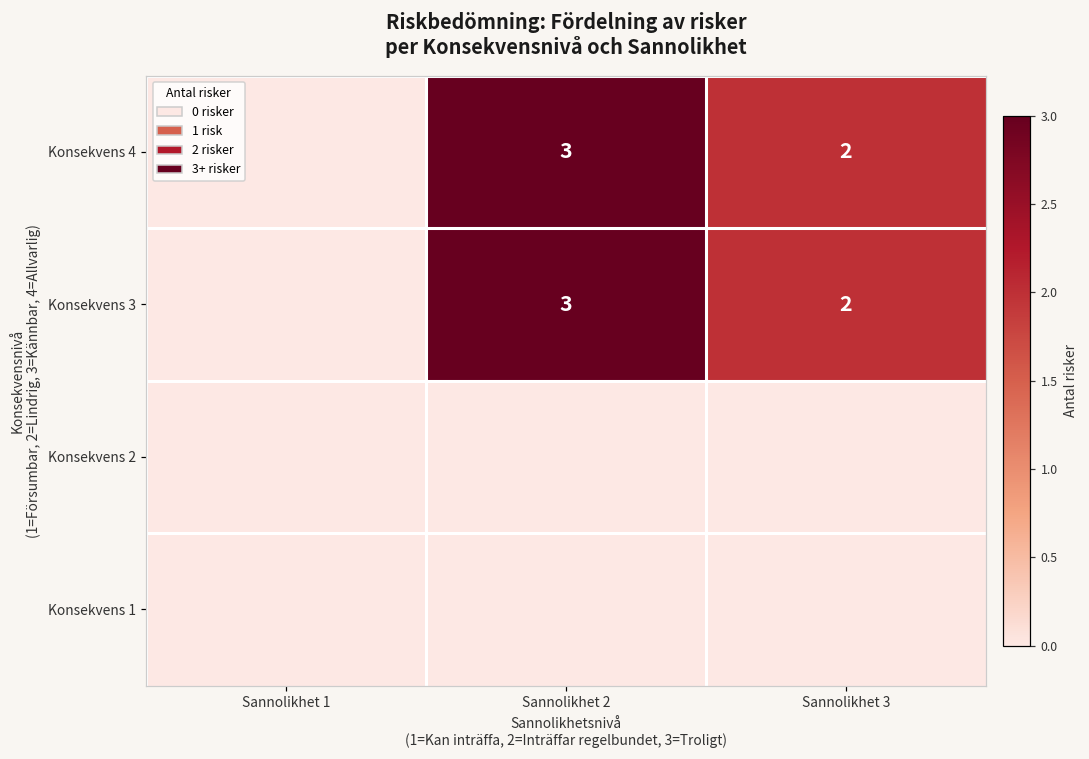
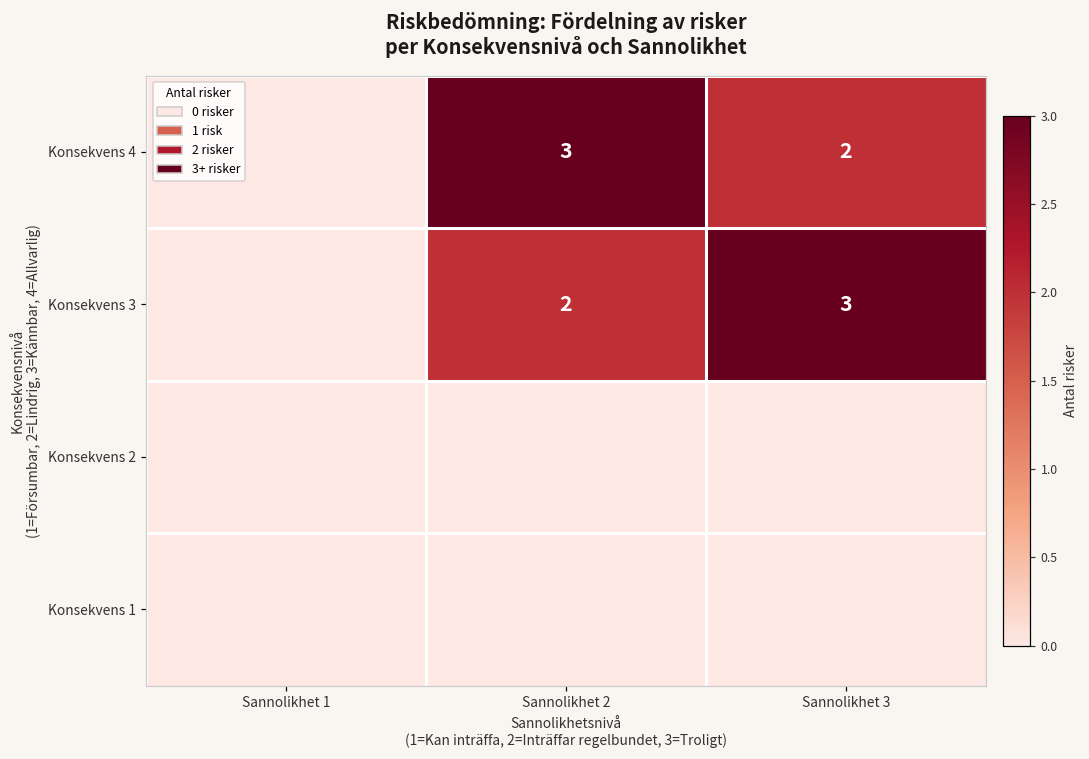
  {
    "Konsekvens 4": {
      "Sannolikhet 2": 3,
      "Sannolikhet 3": 2
    },
    "Konsekvens 3": {
-     "Sannolikhet 2": 3,
-     "Sannolikhet 3": 2
+     "Sannolikhet 2": 2,
+     "Sannolikhet 3": 3
    }
  }
